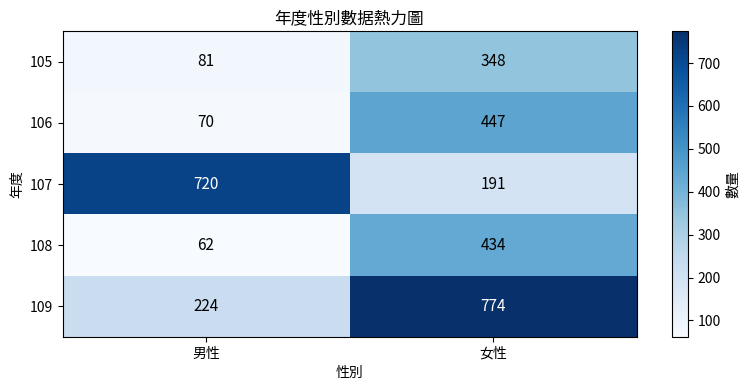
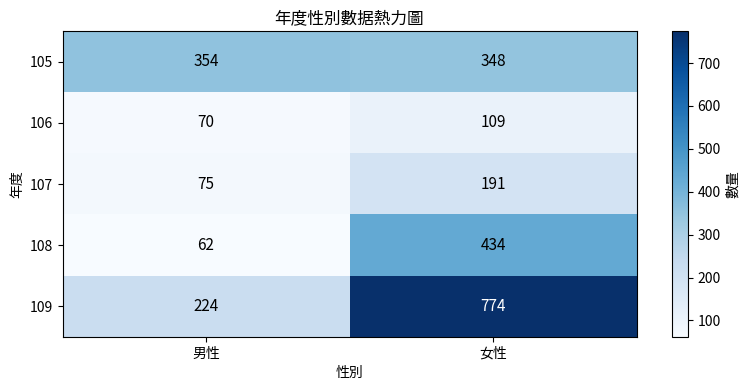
  {
    "105": {
-     "男性": 81,
+     "男性": 354,
      "女性": 348
    },
    "106": {
      "男性": 70,
-     "女性": 447
+     "女性": 109
    },
    "107": {
-     "男性": 720,
+     "男性": 75,
      "女性": 191
    },
    "108": {
      "男性": 62,
      "女性": 434
    },
    "109": {
      "男性": 224,
      "女性": 774
    }
  }
